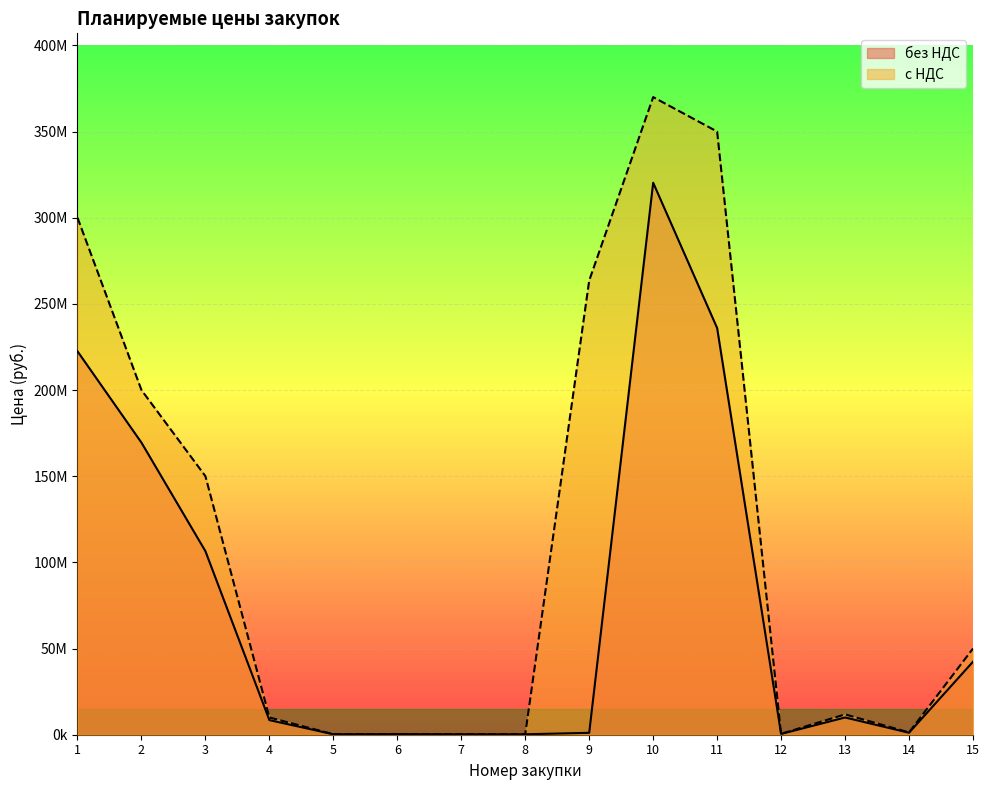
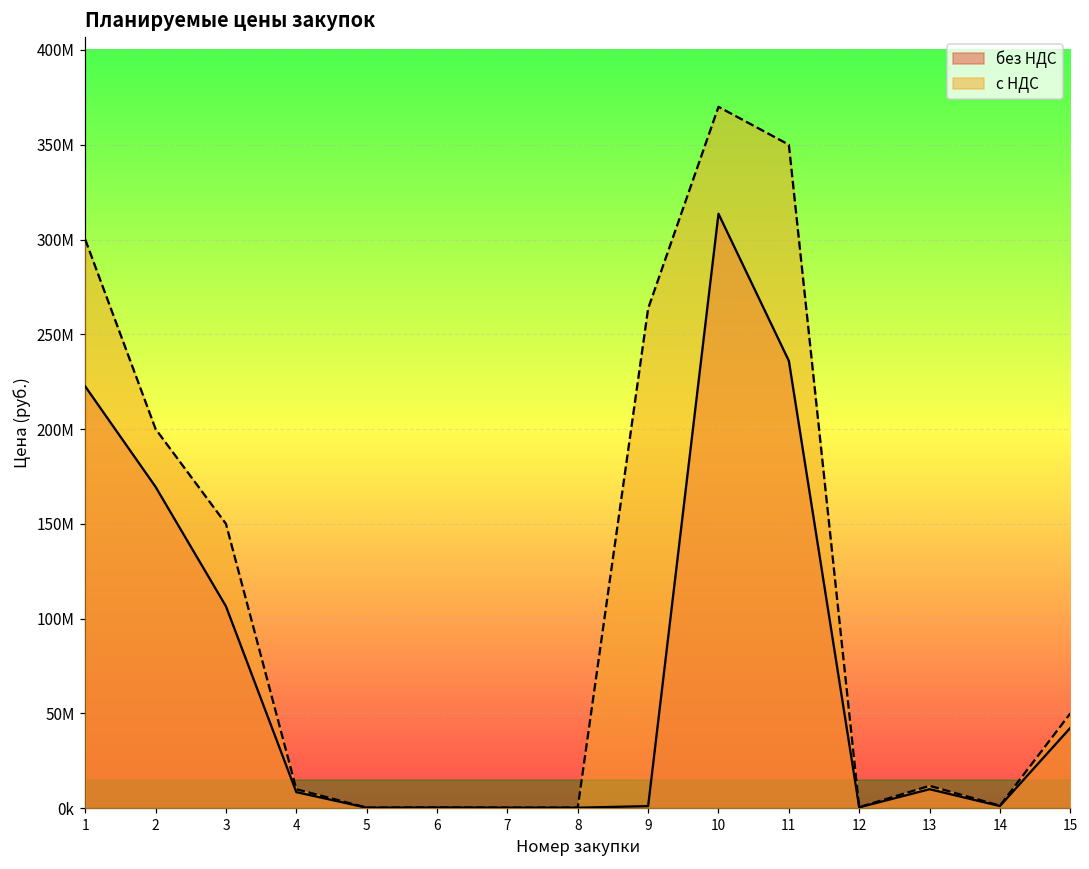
  {
    "без НДС": {
      "1": 222000000,
      "2": 169000000,
      "3": 106000000,
      "4": 8000000,
      "9": 1000000,
-     "10": 320000000,
+     "10": 314000000,
      "11": 236000000,
      "13": 10000000,
      "15": 42000000
    },
    "с НДС": {
      "1": 300000000,
      "2": 200000000,
      "3": 150000000,
      "4": 10000000,
      "9": 264000000,
      "10": 370000000,
      "11": 350000000,
      "13": 12000000,
      "15": 50000000
    }
  }
